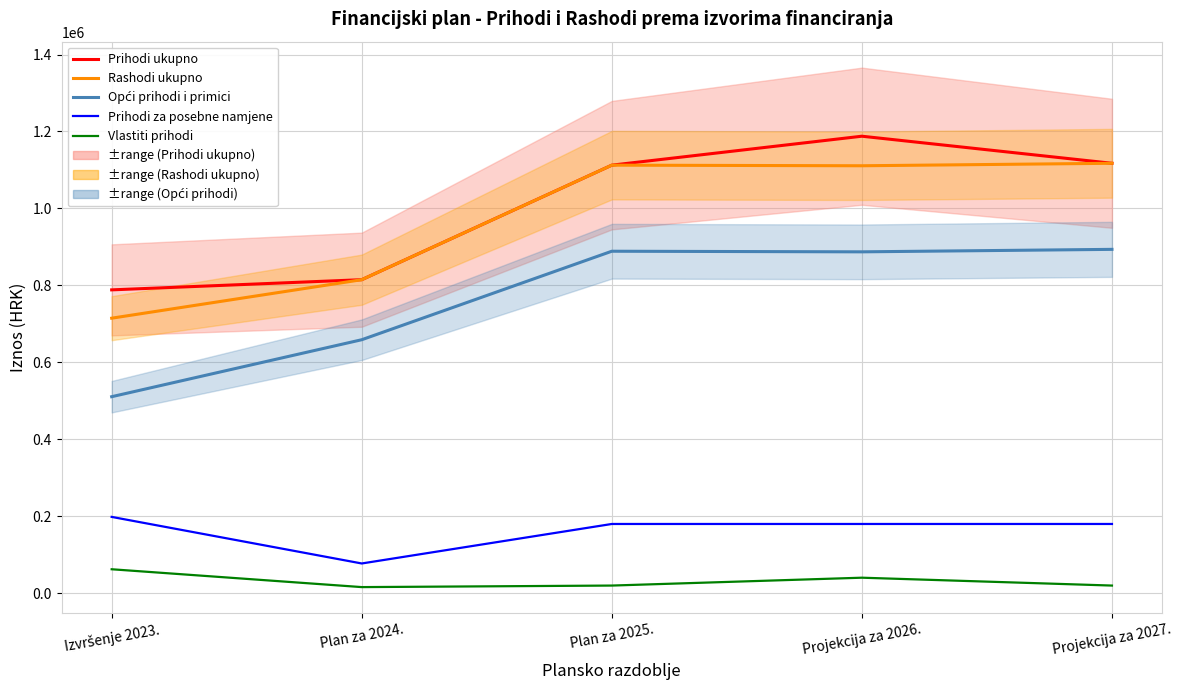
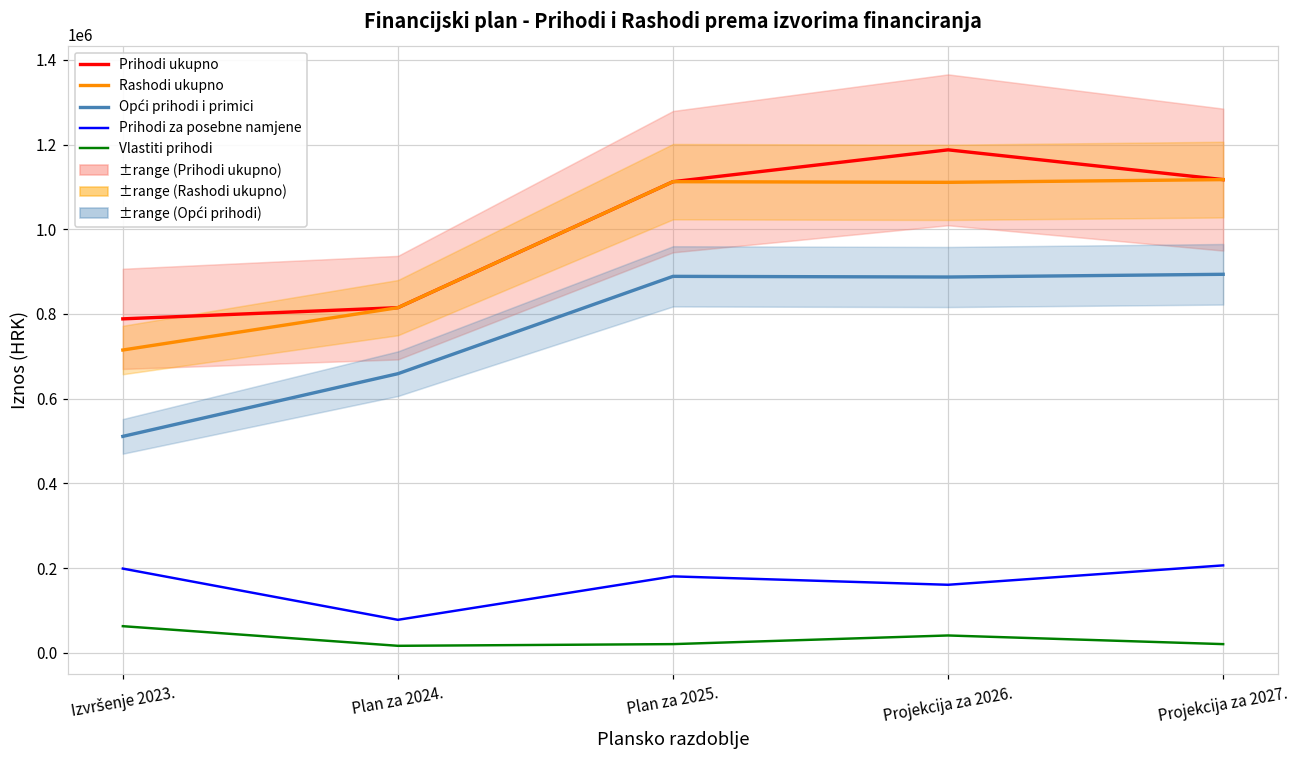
  {
    "Prihodi ukupno": {
      "Izvršenje 2023.": 790000,
      "Projekcija za 2026.": 1190000
    },
    "Prihodi za posebne namjene": {
      "Izvršenje 2023.": 200000,
      "Plan za 2024.": 80000,
      "Plan za 2025.": 180000,
-     "Projekcija za 2026.": 180000,
-     "Projekcija za 2027.": 180000
+     "Projekcija za 2026.": 160000,
+     "Projekcija za 2027.": 210000
    },
    "Vlastiti prihodi": {
      "Izvršenje 2023.": 60000,
      "Plan za 2024.": 20000,
      "Plan za 2025.": 20000,
      "Projekcija za 2026.": 40000,
      "Projekcija za 2027.": 20000
    }
  }
